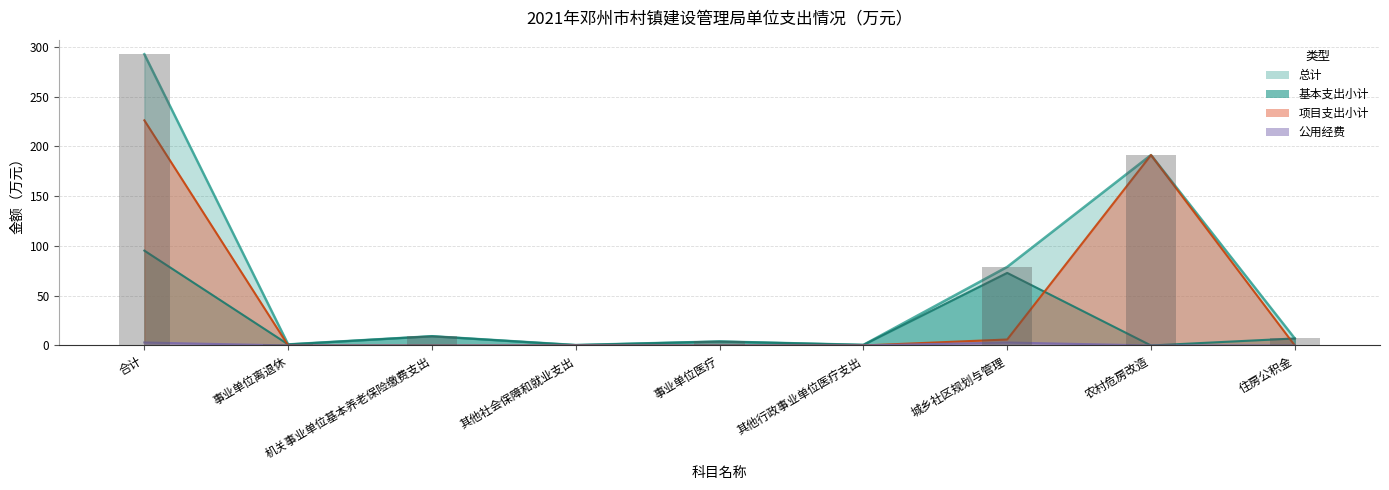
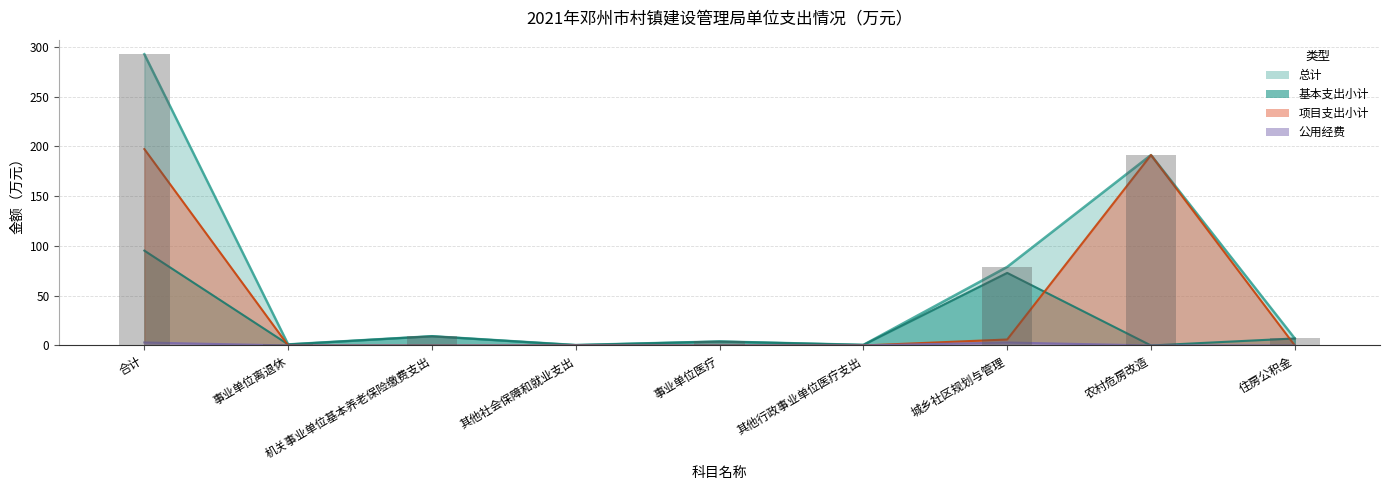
  {
    "项目支出小计": {
-     "合计": 230,
+     "合计": 200,
      "城乡社区规划与管理": 10
    }
  }
